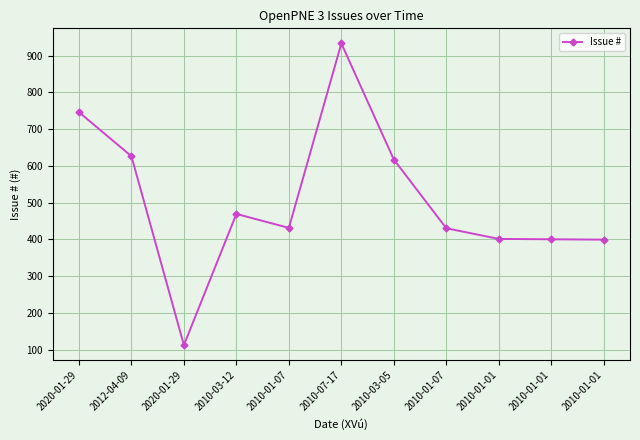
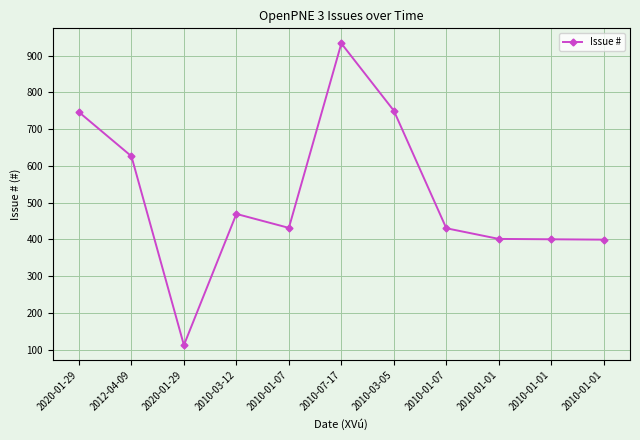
  {
    "2012-04-09": 630,
    "2010-03-12": 470,
    "2010-07-17": 930,
-   "2010-03-05": 620
+   "2010-03-05": 750
  }
